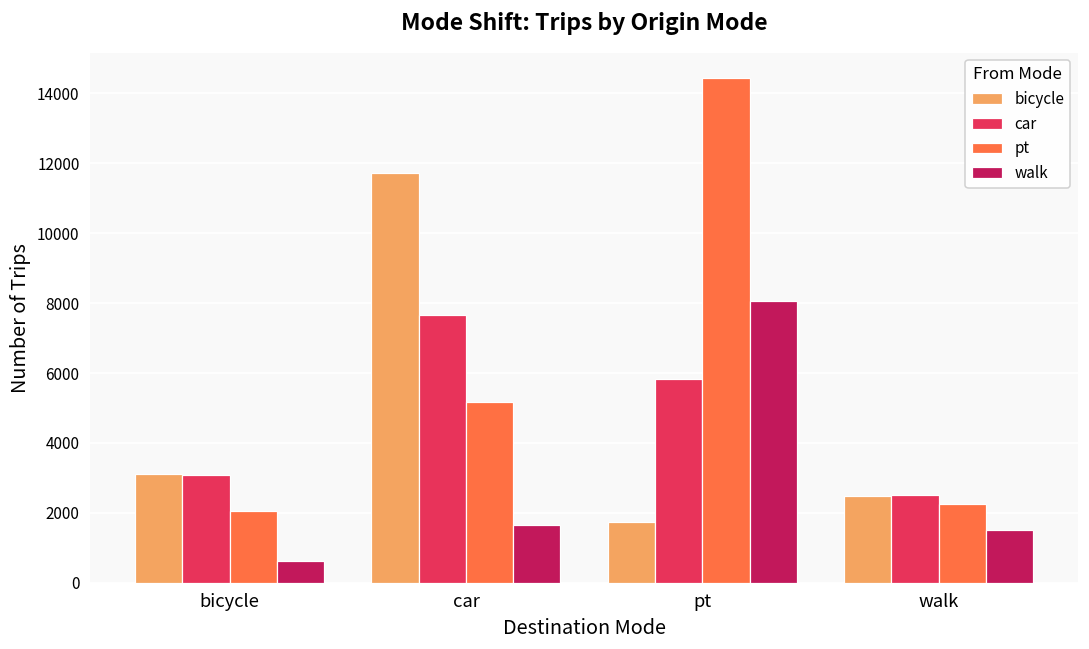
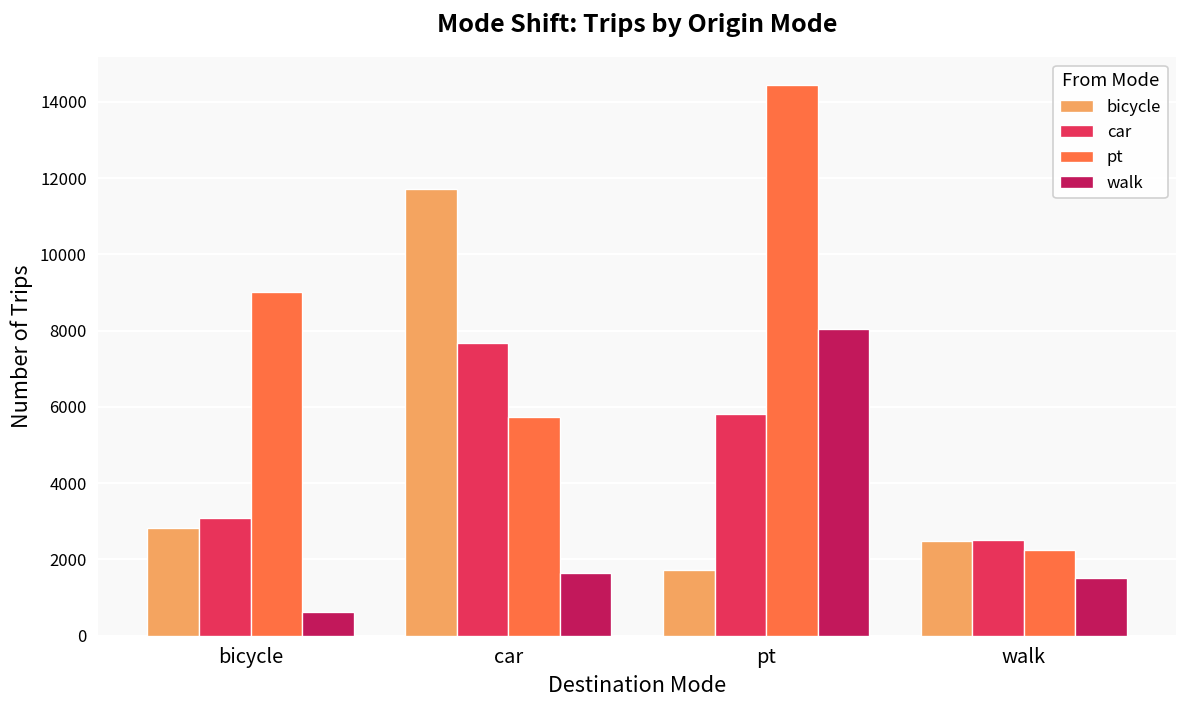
  {
    "bicycle": {
-     "bicycle": 3100,
+     "bicycle": 2800,
      "car": 11700,
      "pt": 1700,
      "walk": 2500
    },
    "pt": {
-     "bicycle": 2100,
-     "car": 5200,
+     "bicycle": 9000,
+     "car": 5700,
      "pt": 14400,
      "walk": 2300
    }
  }
